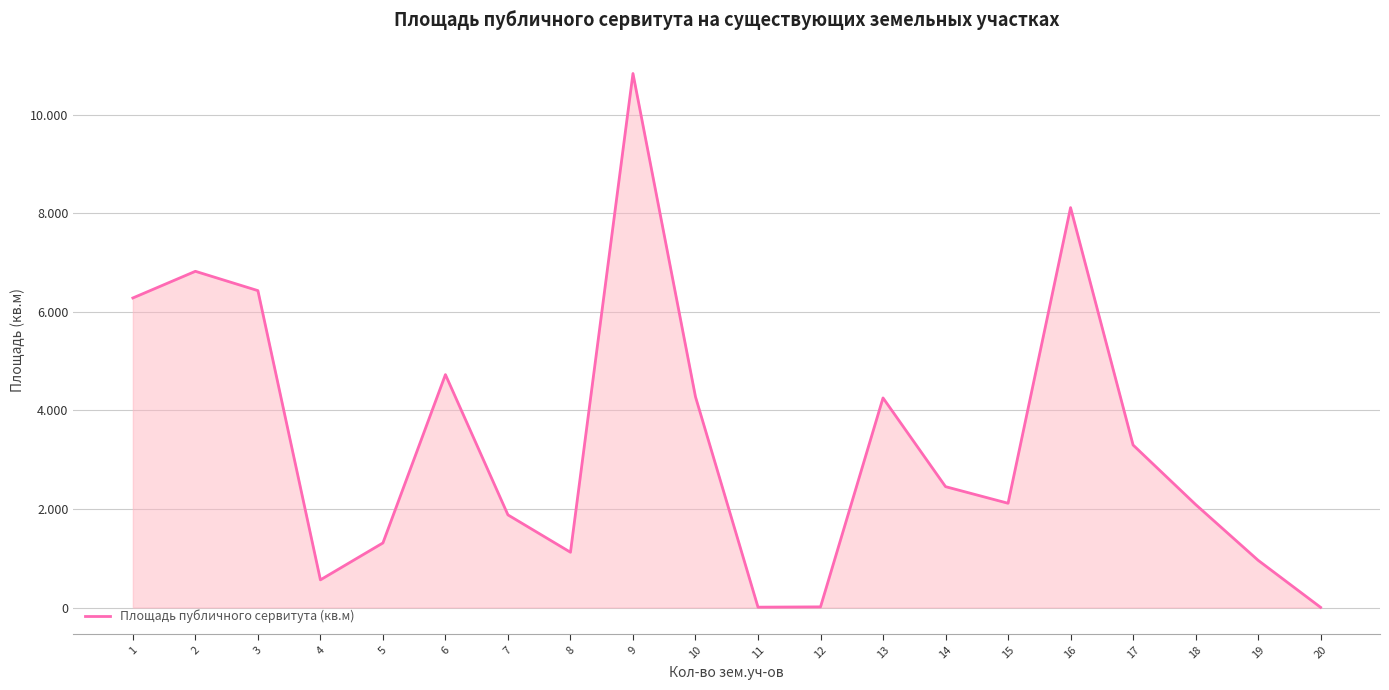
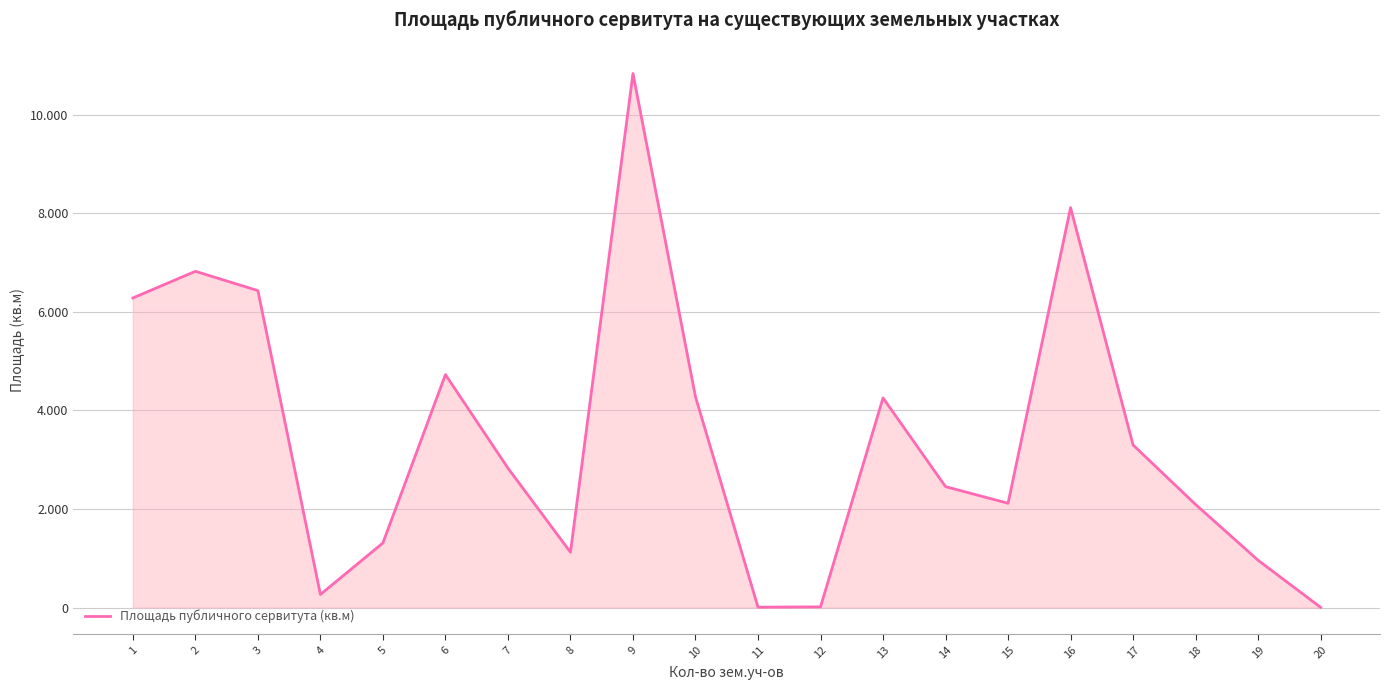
  {
    "1": 6.3,
    "2": 6.8,
    "3": 6.4,
-   "4": 0.6,
+   "4": 0.3,
    "5": 1.3,
    "6": 4.7,
-   "7": 1.9,
+   "7": 2.8,
    "8": 1.1,
    "9": 10.8,
    "10": 4.3,
    "11": 0.0,
    "12": 0.0,
    "13": 4.3,
    "14": 2.5,
    "15": 2.1,
    "16": 8.1,
    "17": 3.3,
    "18": 2.1,
    "19": 1.0,
    "20": 0.0
  }
